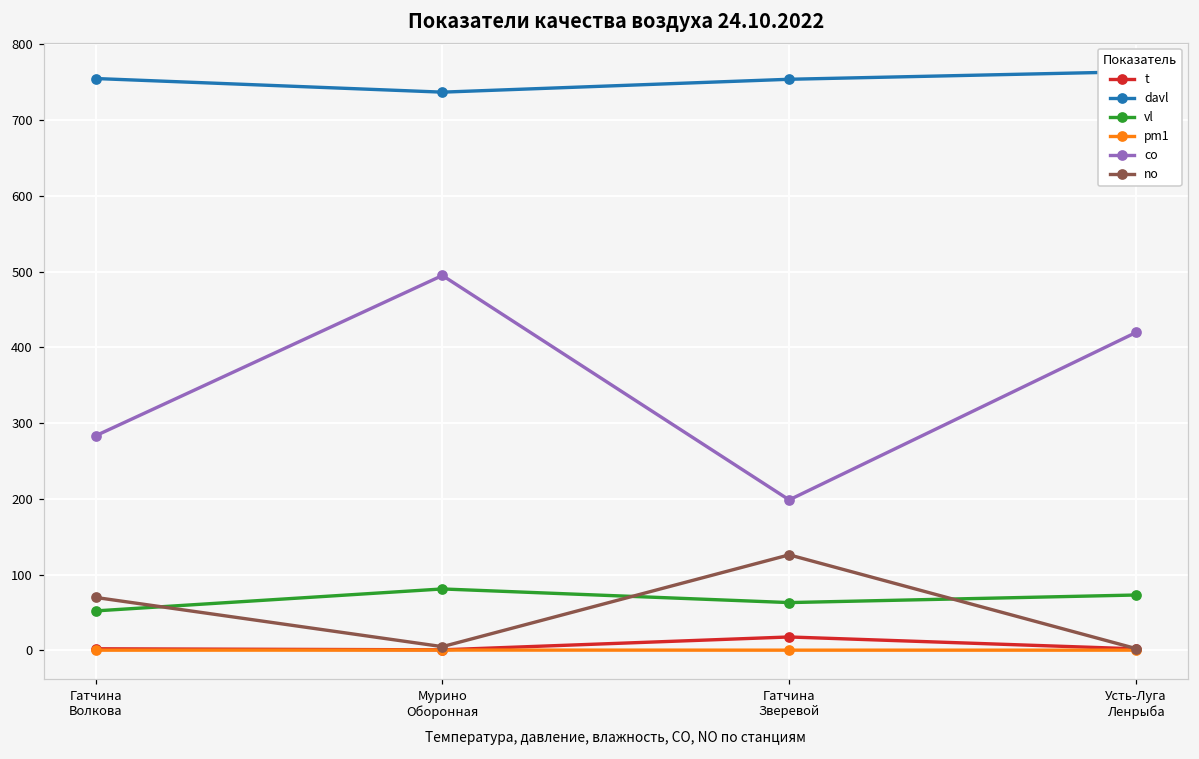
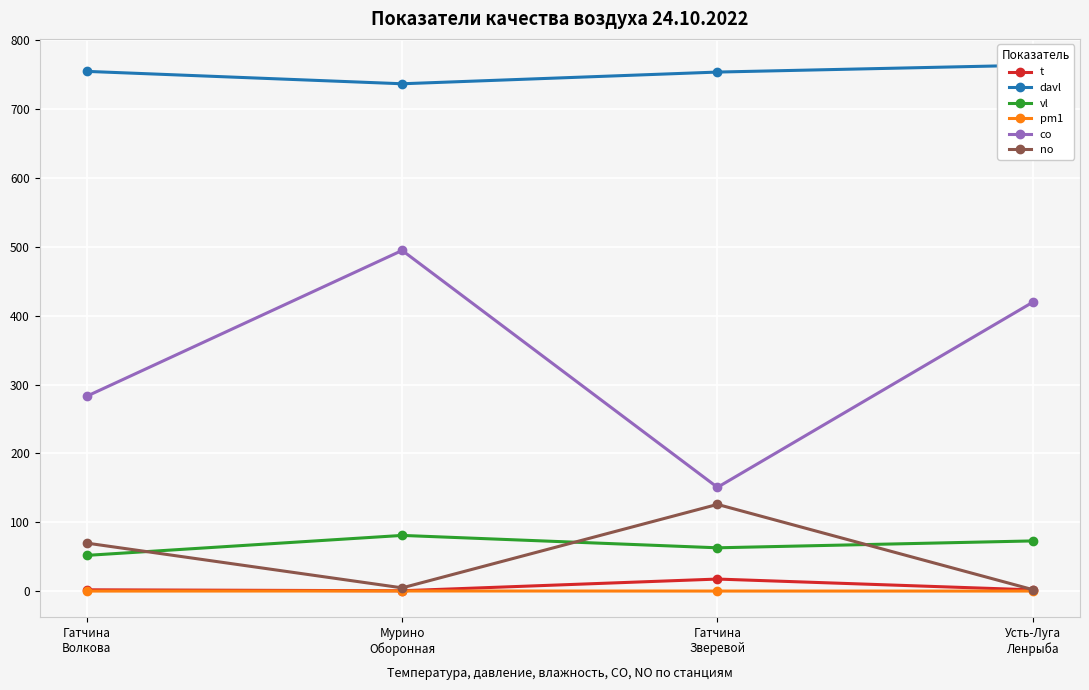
  {
    "t": {
      "Гатчина Зверевой": 20
    },
    "davl": {
      "Гатчина Волкова": 760,
      "Мурино Оборонная": 740,
      "Гатчина Зверевой": 750
    },
    "vl": {
      "Гатчина Волкова": 50,
      "Мурино Оборонная": 80,
      "Гатчина Зверевой": 60,
      "Усть-Луга Ленрыба": 70
    },
    "pm1": {
      "Гатчина Зверевой": 0
    },
    "co": {
      "Гатчина Волкова": 280,
      "Мурино Оборонная": 490,
-     "Гатчина Зверевой": 200,
+     "Гатчина Зверевой": 150,
      "Усть-Луга Ленрыба": 420
    },
    "no": {
      "Гатчина Волкова": 70,
      "Мурино Оборонная": 0,
      "Гатчина Зверевой": 130
    }
  }
